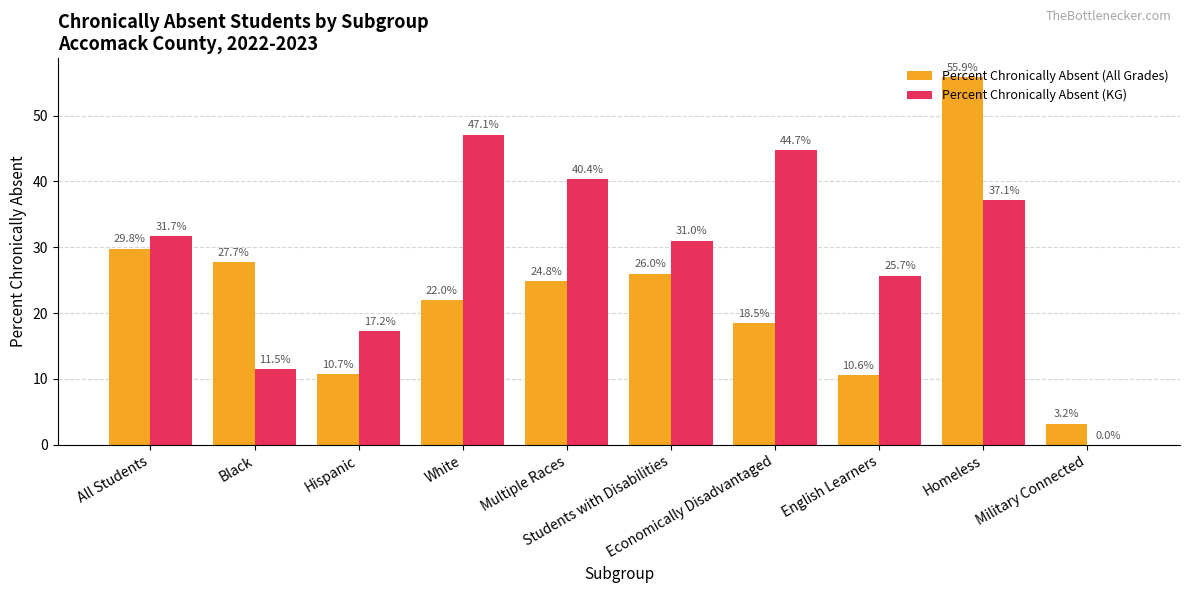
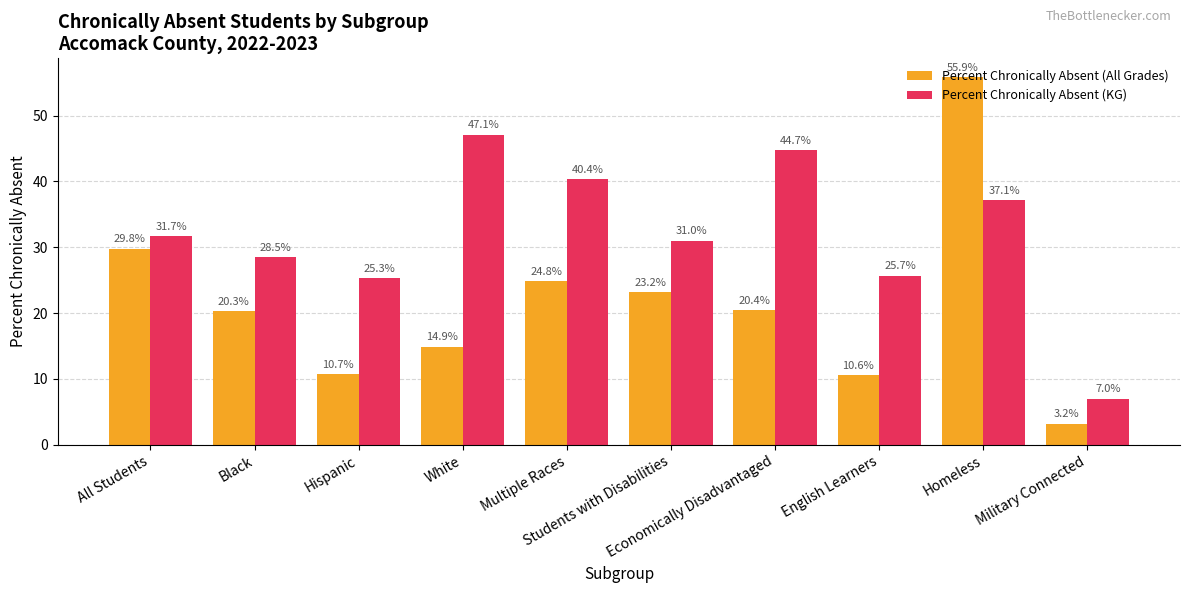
  {
    "Percent Chronically Absent (All Grades)": {
      "All Students": "29.8%",
-     "Black": "27.7%",
+     "Black": "20.3%",
      "Hispanic": "10.7%",
-     "White": "22.0%",
+     "White": "14.9%",
      "Multiple Races": "24.8%",
-     "Students with Disabilities": "26.0%",
-     "Economically Disadvantaged": "18.5%",
+     "Students with Disabilities": "23.2%",
+     "Economically Disadvantaged": "20.4%",
      "English Learners": "10.6%",
      "Homeless": "55.9%",
      "Military Connected": "3.2%"
    },
    "Percent Chronically Absent (KG)": {
      "All Students": "31.7%",
-     "Black": "11.5%",
-     "Hispanic": "17.2%",
+     "Black": "28.5%",
+     "Hispanic": "25.3%",
      "White": "47.1%",
      "Multiple Races": "40.4%",
      "Students with Disabilities": "31.0%",
      "Economically Disadvantaged": "44.7%",
      "English Learners": "25.7%",
      "Homeless": "37.1%",
-     "Military Connected": "0.0%"
+     "Military Connected": "7.0%"
    }
  }
